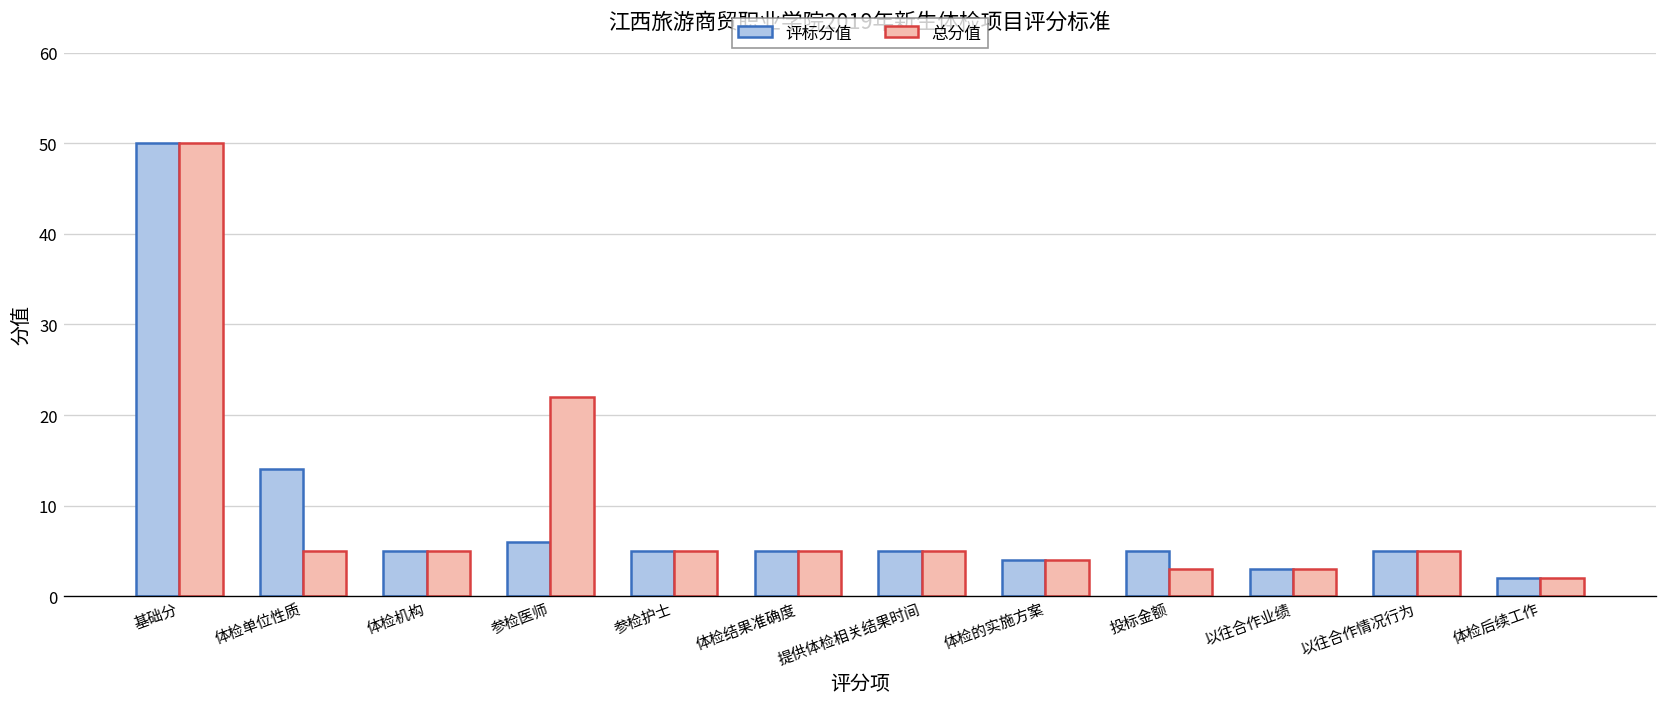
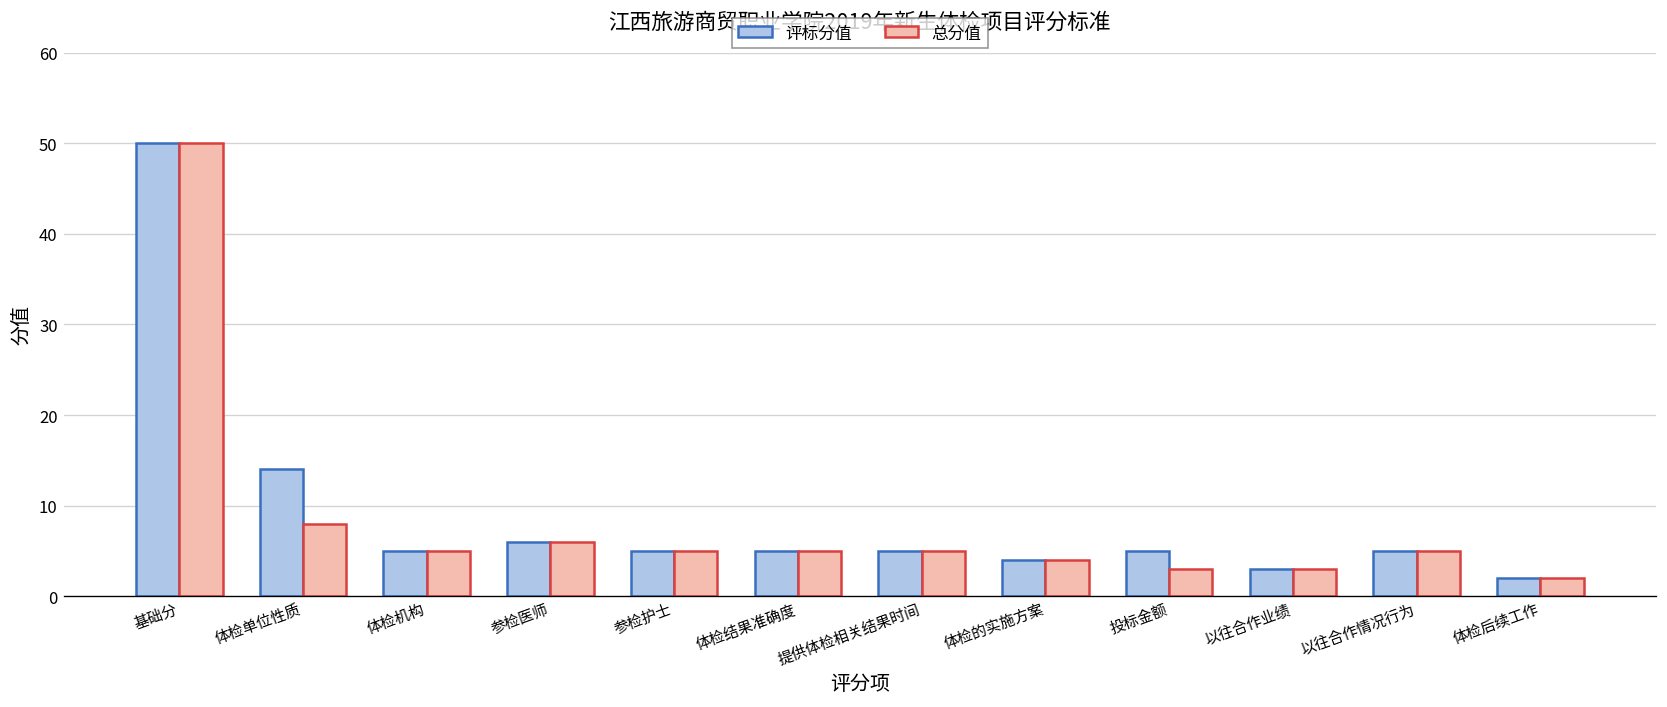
  {
    "评标分值": {
      "基础分": 50,
      "体检单位性质": 14,
      "体检机构": 5,
      "参检医师": 6,
      "参检护士": 5,
      "体检结果准确度": 5,
      "提供体检相关结果时间": 5,
      "体检的实施方案": 4,
      "投标金额": 5,
      "以往合作业绩": 3,
      "以往合作情况行为": 5,
      "体检后续工作": 2
    },
    "总分值": {
      "基础分": 50,
-     "体检单位性质": 5,
+     "体检单位性质": 8,
      "体检机构": 5,
-     "参检医师": 22,
+     "参检医师": 6,
      "参检护士": 5,
      "体检结果准确度": 5,
      "提供体检相关结果时间": 5,
      "体检的实施方案": 4,
      "投标金额": 3,
      "以往合作业绩": 3,
      "以往合作情况行为": 5,
      "体检后续工作": 2
    }
  }
